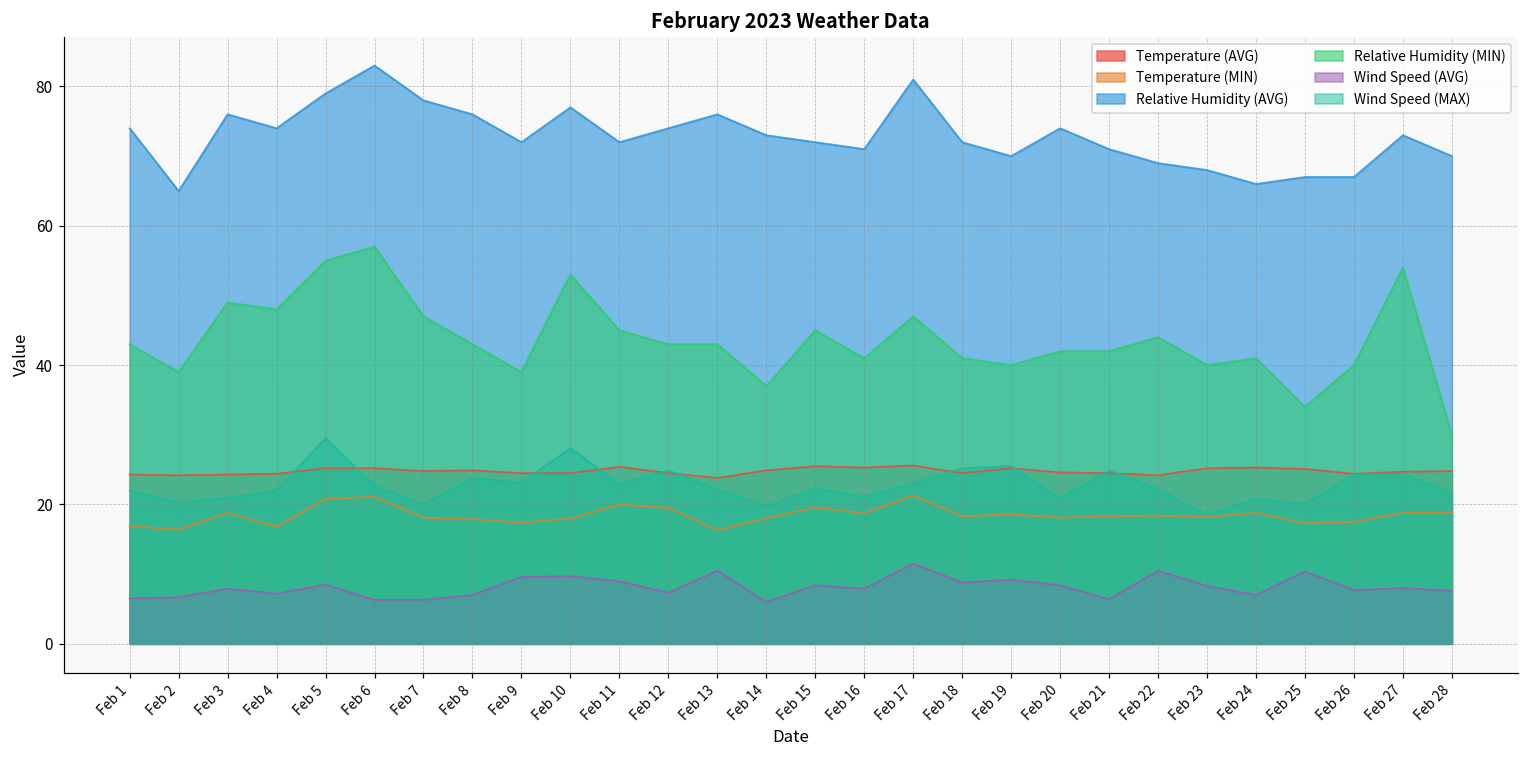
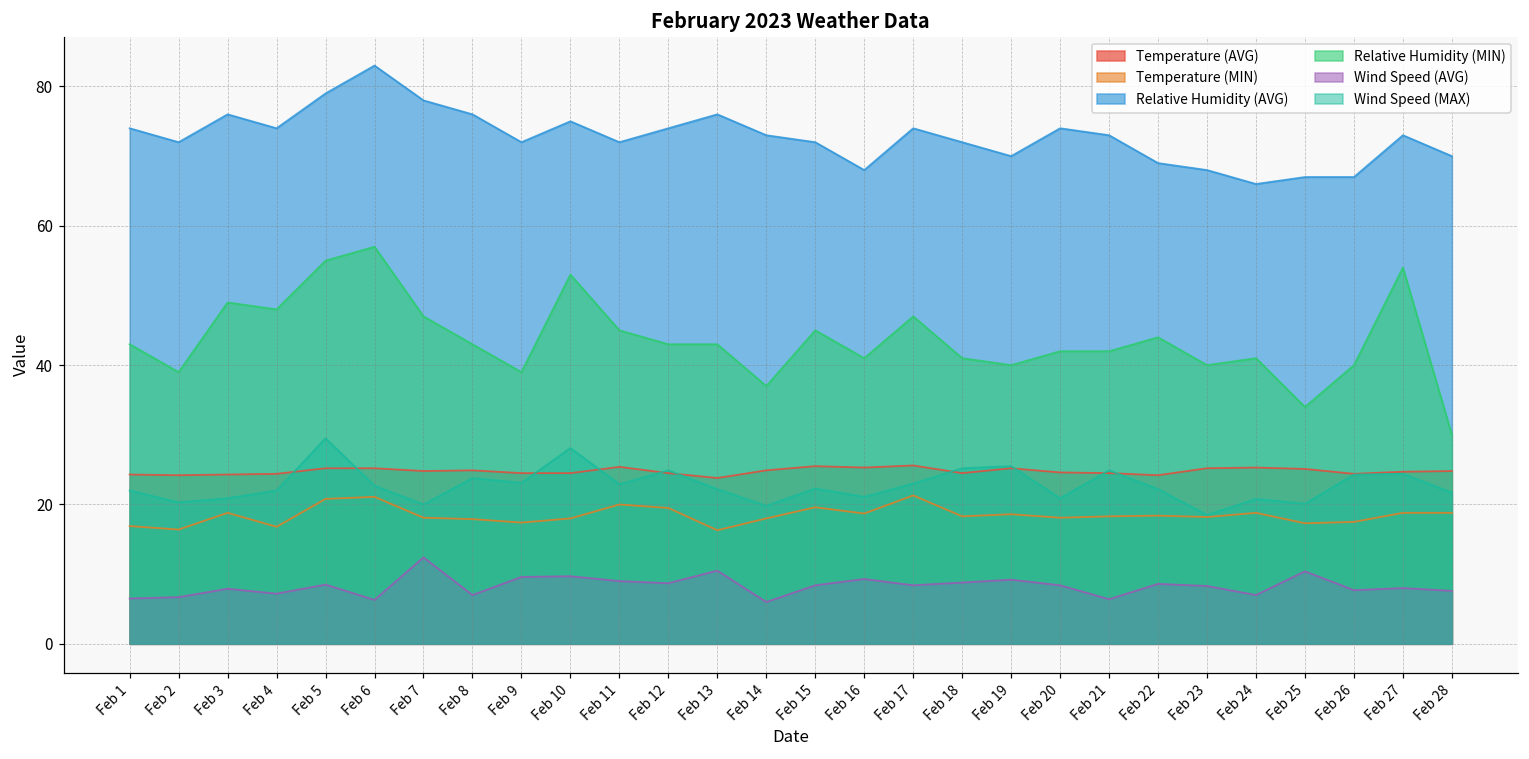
  {
    "Relative Humidity (AVG)": {
      "Feb 1": 74,
-     "Feb 2": 65,
+     "Feb 2": 72,
      "Feb 3": 76,
      "Feb 4": 74,
      "Feb 5": 79,
      "Feb 6": 83,
      "Feb 7": 78,
      "Feb 8": 76,
      "Feb 9": 72,
-     "Feb 10": 77,
+     "Feb 10": 75,
      "Feb 11": 72,
      "Feb 12": 74,
      "Feb 13": 76,
      "Feb 14": 73,
      "Feb 15": 72,
-     "Feb 16": 71,
-     "Feb 17": 81,
+     "Feb 16": 68,
+     "Feb 17": 74,
      "Feb 18": 72,
      "Feb 19": 70,
      "Feb 20": 74,
-     "Feb 21": 71,
+     "Feb 21": 73,
      "Feb 22": 69,
      "Feb 23": 68,
      "Feb 24": 66,
      "Feb 25": 67,
      "Feb 26": 67,
      "Feb 27": 73,
      "Feb 28": 70
    },
    "Wind Speed (AVG)": {
      "Feb 1": 7,
      "Feb 2": 7,
      "Feb 3": 8,
      "Feb 4": 7,
      "Feb 5": 9,
      "Feb 6": 6,
-     "Feb 7": 6,
+     "Feb 7": 12,
      "Feb 8": 7,
      "Feb 9": 10,
      "Feb 10": 10,
      "Feb 11": 9,
-     "Feb 12": 7,
+     "Feb 12": 9,
      "Feb 13": 11,
      "Feb 14": 6,
      "Feb 15": 8,
-     "Feb 16": 8,
-     "Feb 17": 12,
+     "Feb 16": 9,
+     "Feb 17": 8,
      "Feb 18": 9,
      "Feb 19": 9,
      "Feb 20": 8,
      "Feb 21": 6,
-     "Feb 22": 11,
+     "Feb 22": 9,
      "Feb 23": 8,
      "Feb 24": 7,
      "Feb 25": 10,
      "Feb 26": 8,
      "Feb 27": 8,
      "Feb 28": 8
    }
  }
